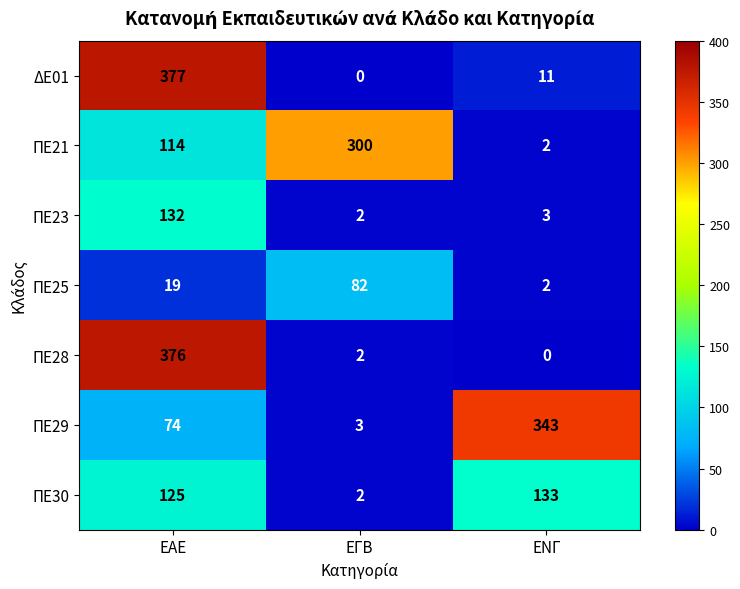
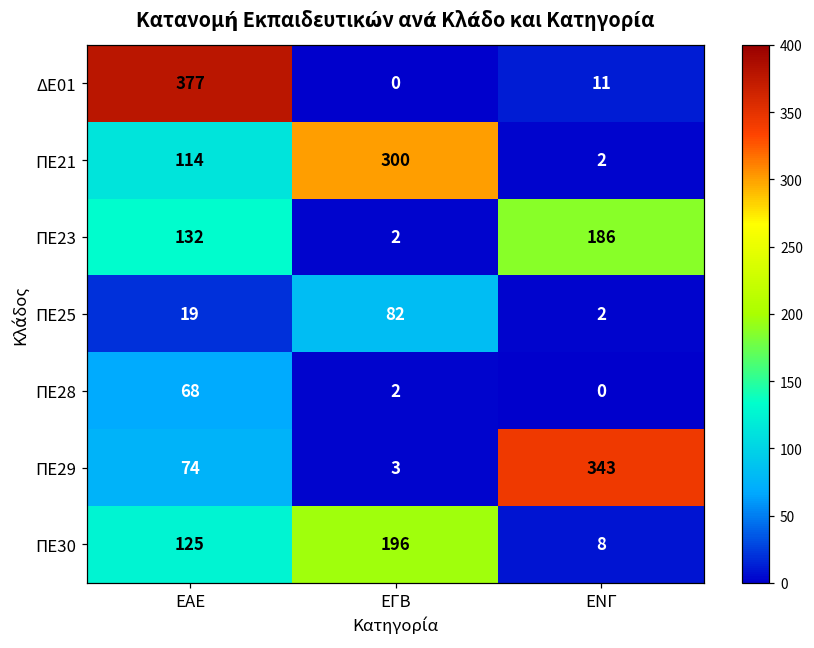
  {
    "ΔΕ01": {
      "ΕΑΕ": 377,
      "ΕΓΒ": 0,
      "ΕΝΓ": 11
    },
    "ΠΕ21": {
      "ΕΑΕ": 114,
      "ΕΓΒ": 300,
      "ΕΝΓ": 2
    },
    "ΠΕ23": {
      "ΕΑΕ": 132,
      "ΕΓΒ": 2,
-     "ΕΝΓ": 3
+     "ΕΝΓ": 186
    },
    "ΠΕ25": {
      "ΕΑΕ": 19,
      "ΕΓΒ": 82,
      "ΕΝΓ": 2
    },
    "ΠΕ28": {
-     "ΕΑΕ": 376,
+     "ΕΑΕ": 68,
      "ΕΓΒ": 2,
      "ΕΝΓ": 0
    },
    "ΠΕ29": {
      "ΕΑΕ": 74,
      "ΕΓΒ": 3,
      "ΕΝΓ": 343
    },
    "ΠΕ30": {
      "ΕΑΕ": 125,
-     "ΕΓΒ": 2,
-     "ΕΝΓ": 133
+     "ΕΓΒ": 196,
+     "ΕΝΓ": 8
    }
  }
